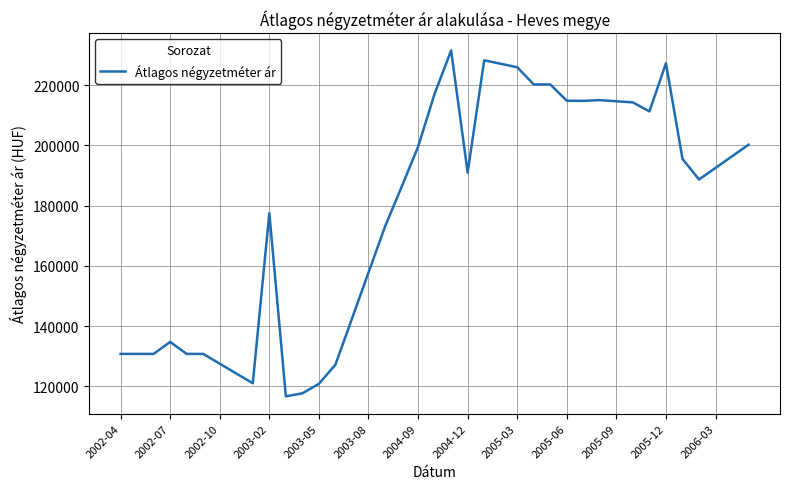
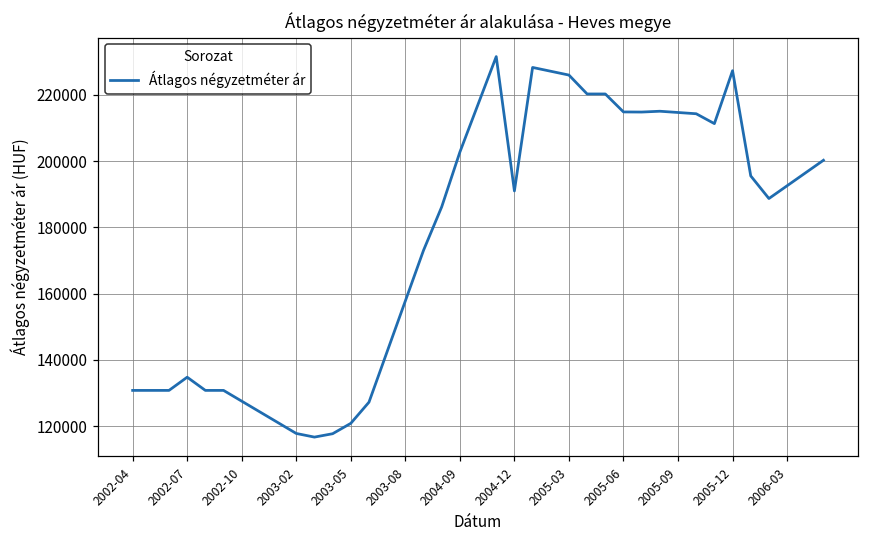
  {
    "2002-04": 131000,
    "2002-07": 135000,
    "2002-10": 128000,
-   "2003-02": 178000,
+   "2003-02": 118000,
    "2003-05": 121000,
    "2003-08": 158000,
-   "2004-09": 200000,
+   "2004-09": 203000,
    "2004-12": 191000,
    "2005-03": 226000,
    "2005-06": 215000,
    "2005-09": 215000,
    "2005-12": 227000,
    "2006-03": 193000
  }
